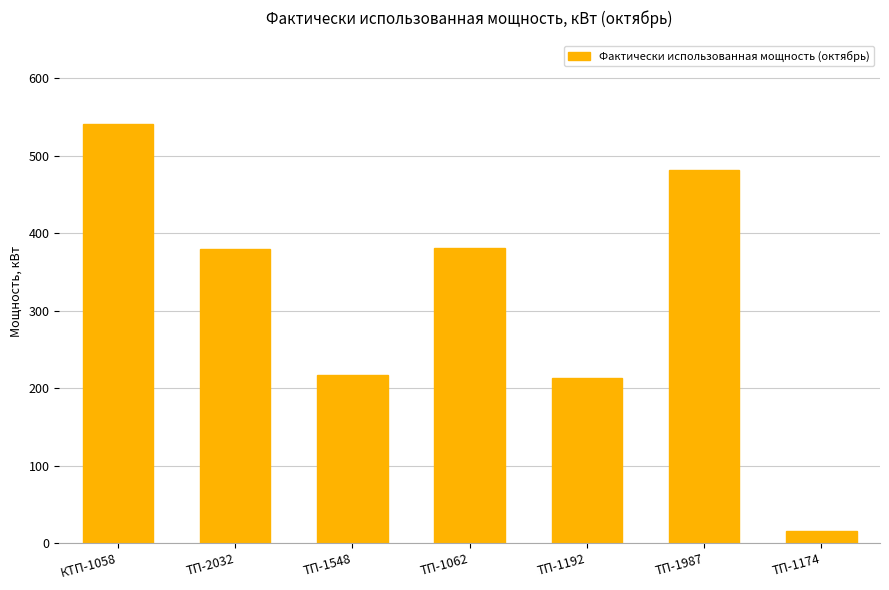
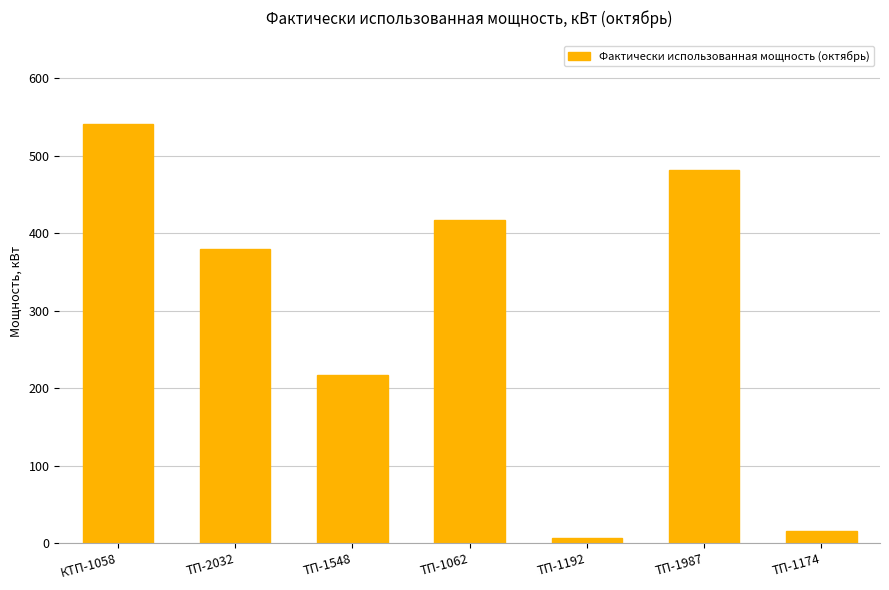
  {
    "КТП-1058": 540,
    "ТП-2032": 380,
    "ТП-1548": 220,
-   "ТП-1062": 380,
-   "ТП-1192": 210,
+   "ТП-1062": 420,
+   "ТП-1192": 10,
    "ТП-1987": 480,
    "ТП-1174": 20
  }
